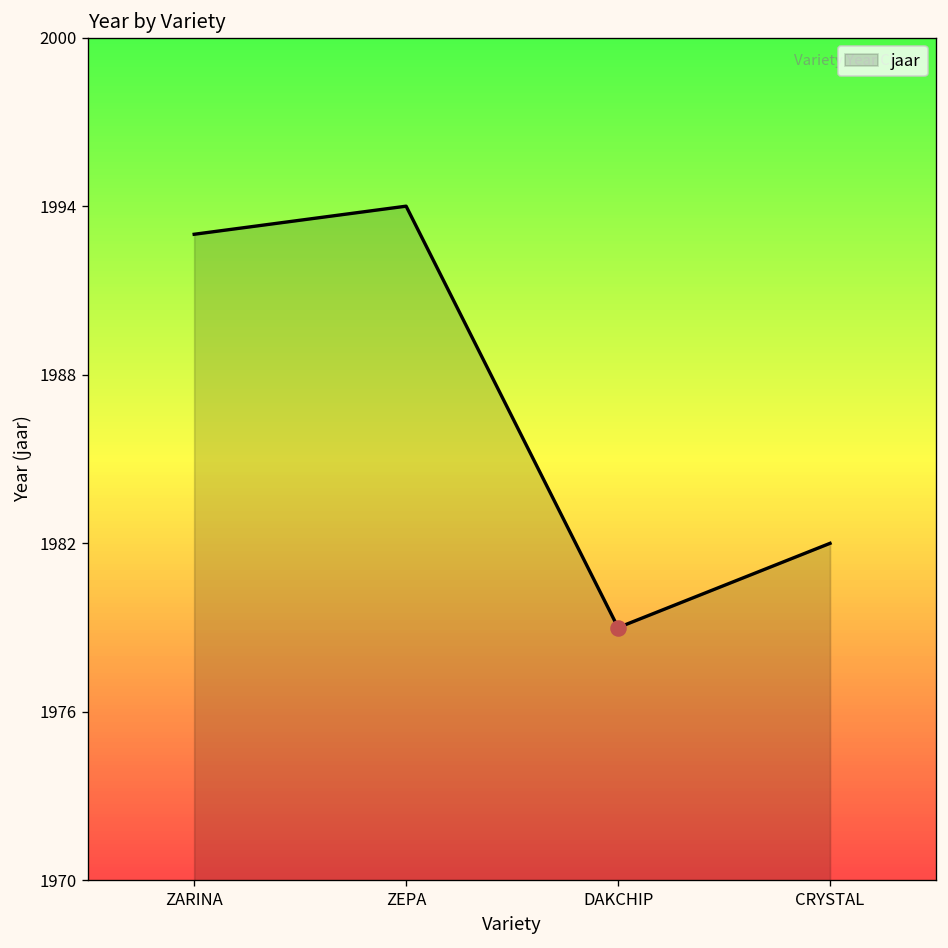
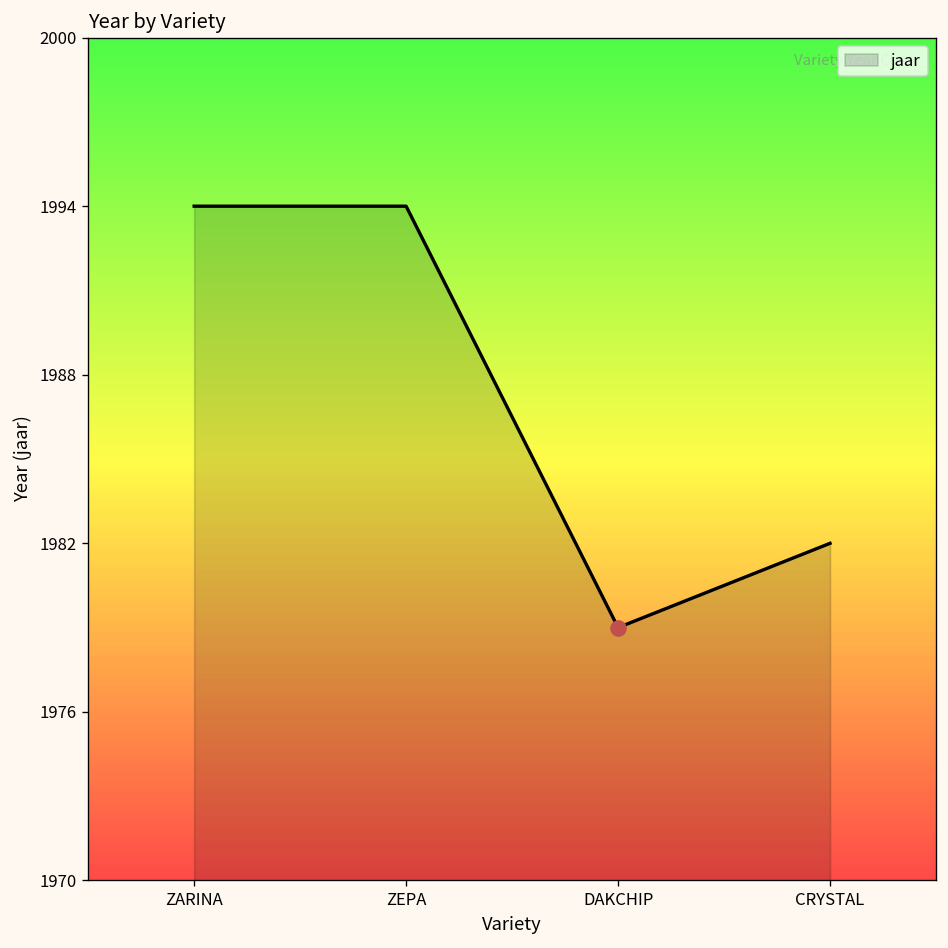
  {
    "jaar": {
-     "ZARINA": 1993,
+     "ZARINA": 1994,
      "ZEPA": 1994,
      "CRYSTAL": 1982
    }
  }
